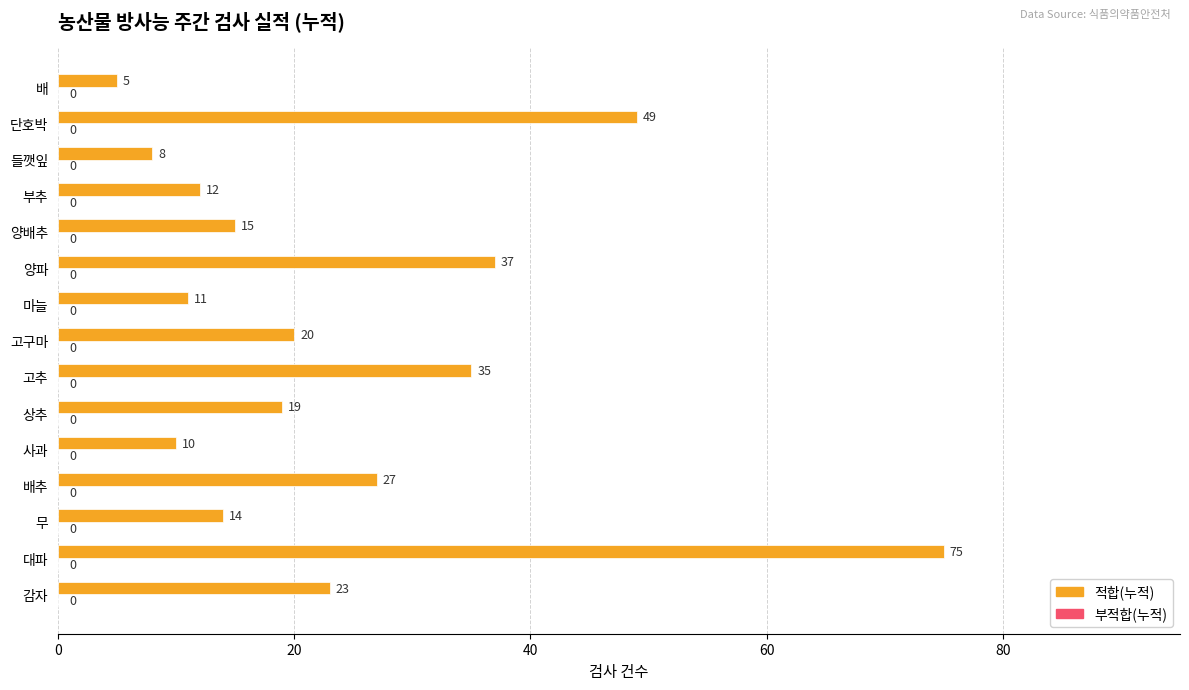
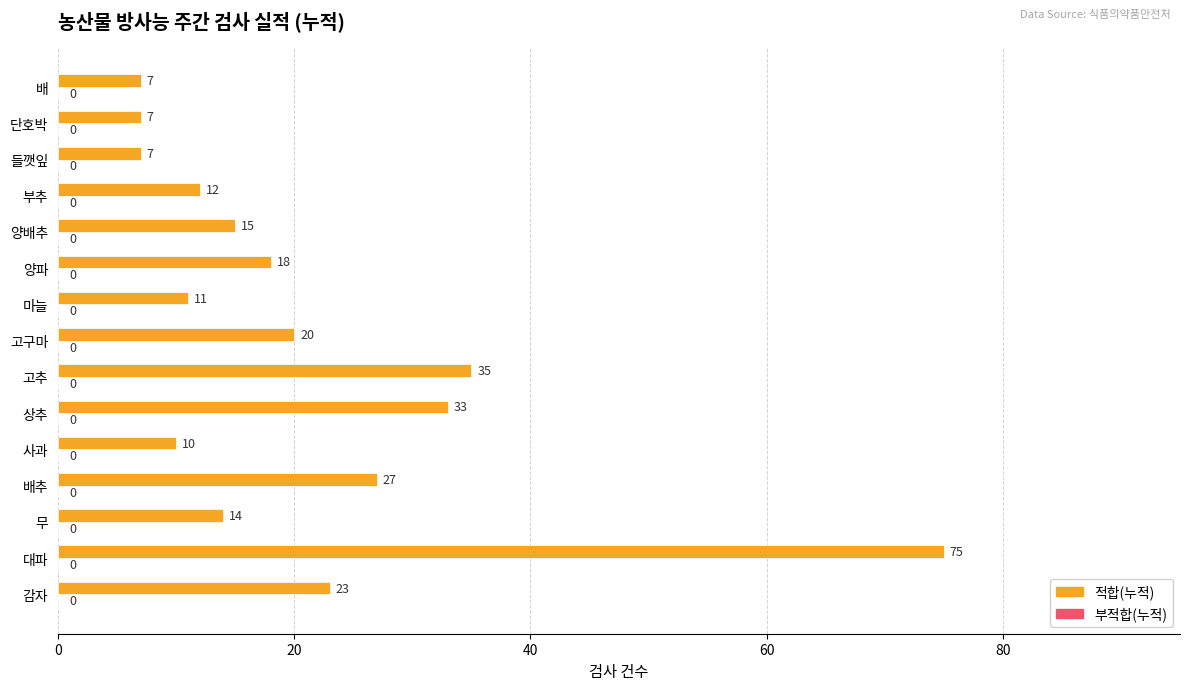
  {
    "적합(누적)": {
-     "배": 5,
-     "단호박": 49,
-     "들깻잎": 8,
+     "배": 7,
+     "단호박": 7,
+     "들깻잎": 7,
      "부추": 12,
      "양배추": 15,
-     "양파": 37,
+     "양파": 18,
      "마늘": 11,
      "고구마": 20,
      "고추": 35,
-     "상추": 19,
+     "상추": 33,
      "사과": 10,
      "배추": 27,
      "무": 14,
      "대파": 75,
      "감자": 23
    },
    "부적합(누적)": {
      "배": 0,
      "단호박": 0,
      "들깻잎": 0,
      "부추": 0,
      "양배추": 0,
      "양파": 0,
      "마늘": 0,
      "고구마": 0,
      "고추": 0,
      "상추": 0,
      "사과": 0,
      "배추": 0,
      "무": 0,
      "대파": 0,
      "감자": 0
    }
  }
